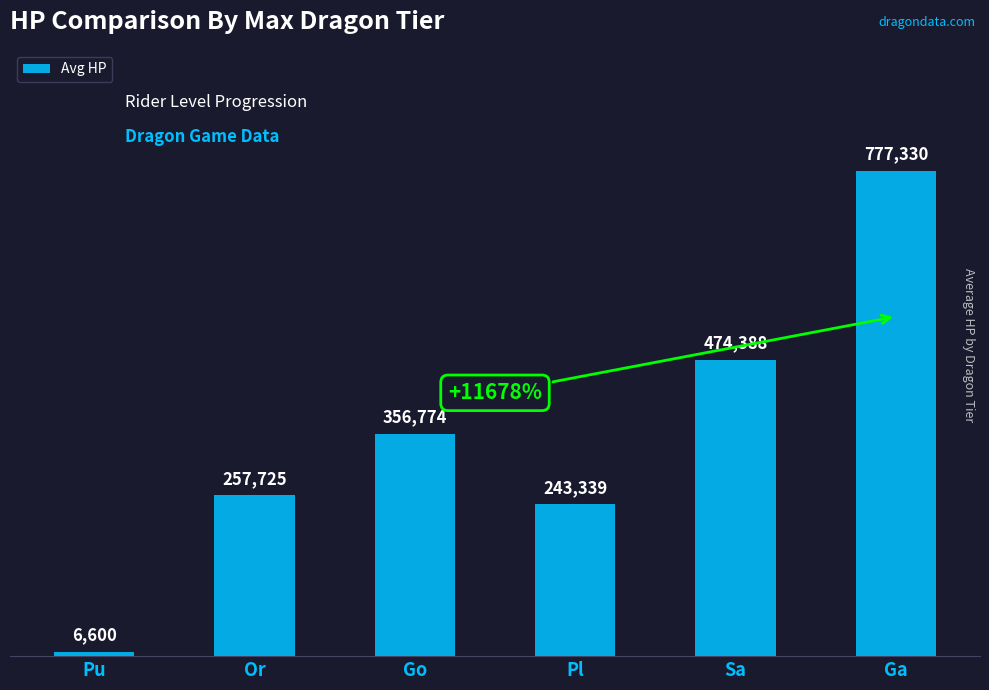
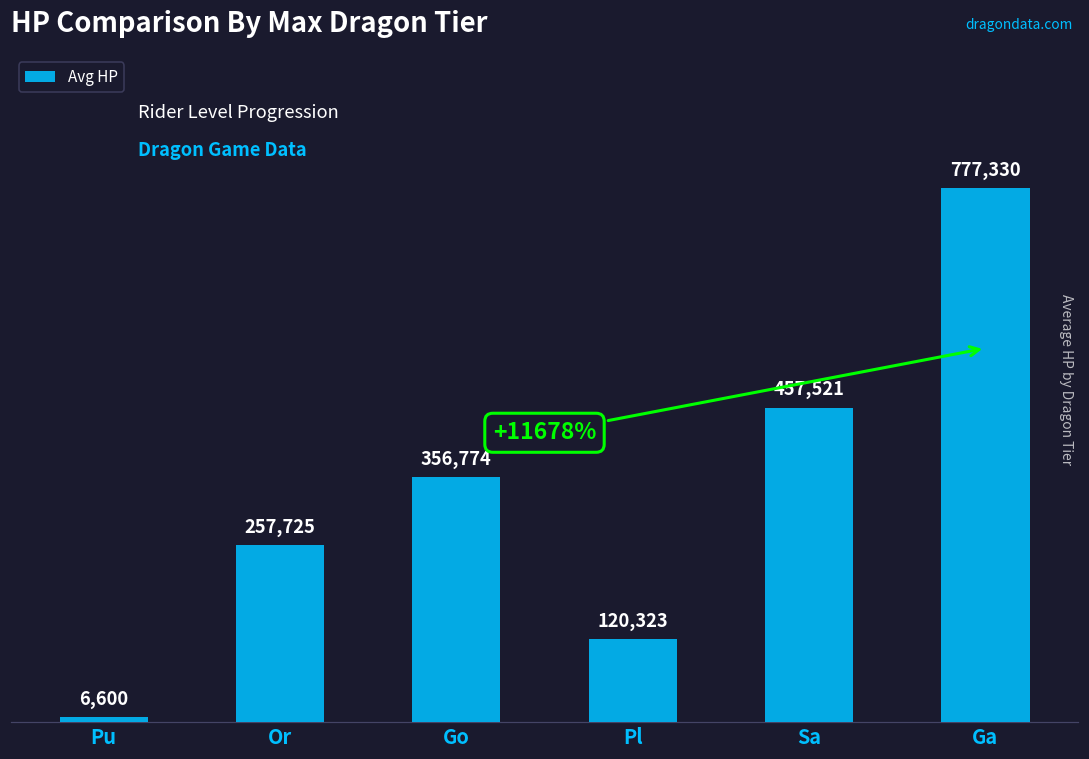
  {
    "Pu": "6,600",
    "Or": "257,725",
-   "Pl": "243,339",
-   "Sa": "474,388",
+   "Pl": "120,323",
+   "Sa": "457,521",
    "Ga": "777,330"
  }
